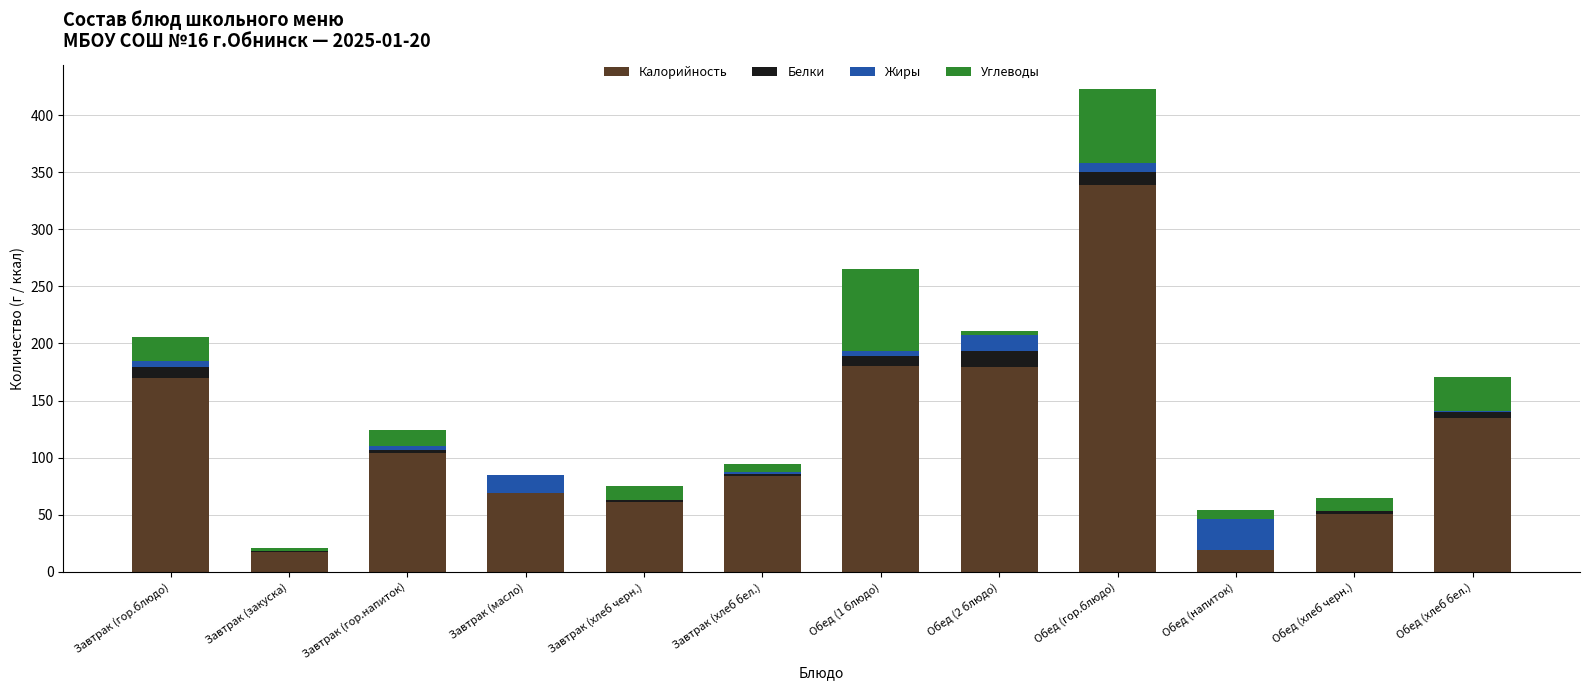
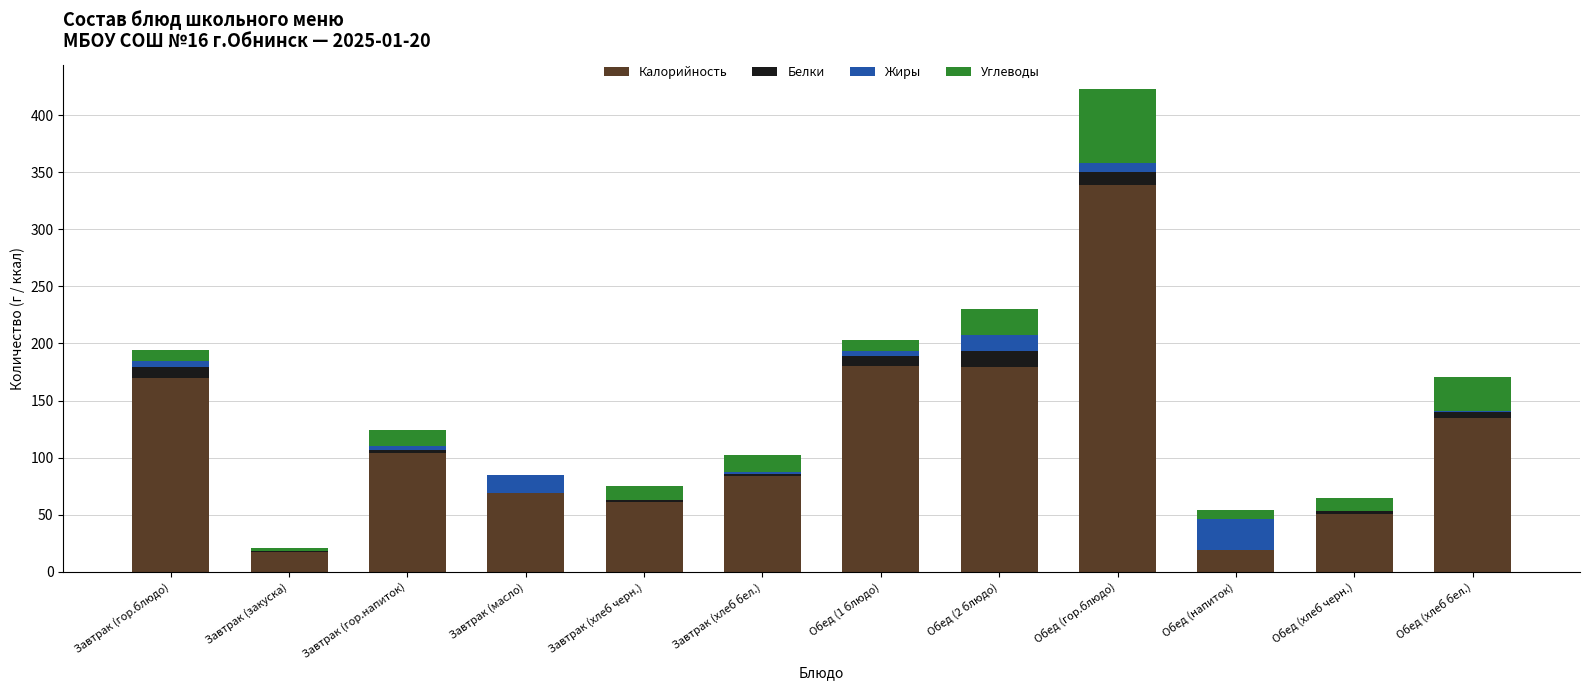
  {
    "Калорийность": {
      "Завтрак (гор.блюдо)": 170,
      "Завтрак (закуска)": 17,
      "Завтрак (гор.напиток)": 104,
      "Завтрак (масло)": 69,
      "Завтрак (хлеб черн.)": 61,
      "Завтрак (хлеб бел.)": 84,
      "Обед (1 блюдо)": 180,
      "Обед (2 блюдо)": 179,
      "Обед (гор.блюдо)": 339,
      "Обед (напиток)": 19,
      "Обед (хлеб черн.)": 51,
      "Обед (хлеб бел.)": 135
    },
    "Белки": {
      "Завтрак (гор.блюдо)": 9,
      "Завтрак (гор.напиток)": 3,
      "Завтрак (масло)": 0,
      "Обед (1 блюдо)": 9,
      "Обед (2 блюдо)": 14,
      "Обед (гор.блюдо)": 11,
      "Обед (напиток)": 0,
      "Обед (хлеб бел.)": 5
    },
    "Жиры": {
      "Завтрак (гор.блюдо)": 6,
      "Завтрак (закуска)": 0,
      "Завтрак (гор.напиток)": 3,
      "Завтрак (масло)": 16,
      "Завтрак (хлеб черн.)": 0,
      "Обед (1 блюдо)": 4,
      "Обед (2 блюдо)": 14,
      "Обед (гор.блюдо)": 8,
      "Обед (напиток)": 27,
      "Обед (хлеб черн.)": 0
    },
    "Углеводы": {
-     "Завтрак (гор.блюдо)": 21,
+     "Завтрак (гор.блюдо)": 9,
      "Завтрак (закуска)": 3,
      "Завтрак (гор.напиток)": 14,
      "Завтрак (масло)": 0,
      "Завтрак (хлеб черн.)": 12,
-     "Завтрак (хлеб бел.)": 7,
-     "Обед (1 блюдо)": 72,
-     "Обед (2 блюдо)": 4,
+     "Завтрак (хлеб бел.)": 15,
+     "Обед (1 блюдо)": 10,
+     "Обед (2 блюдо)": 23,
      "Обед (гор.блюдо)": 65,
      "Обед (напиток)": 8,
      "Обед (хлеб черн.)": 12,
      "Обед (хлеб бел.)": 30
    }
  }
